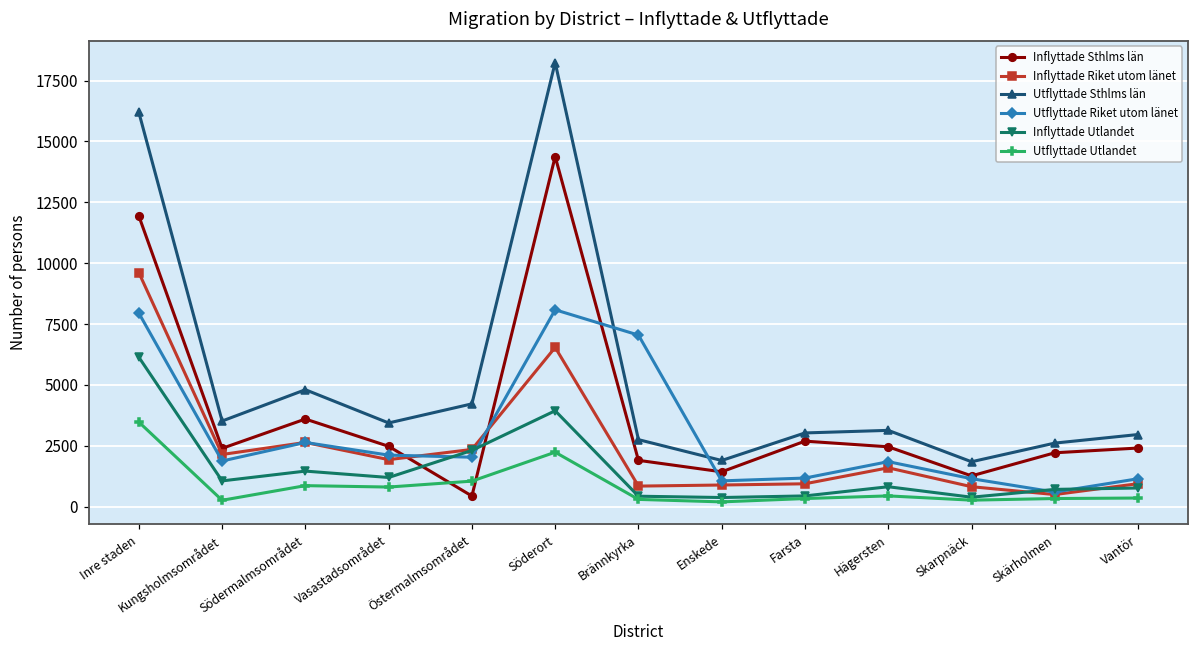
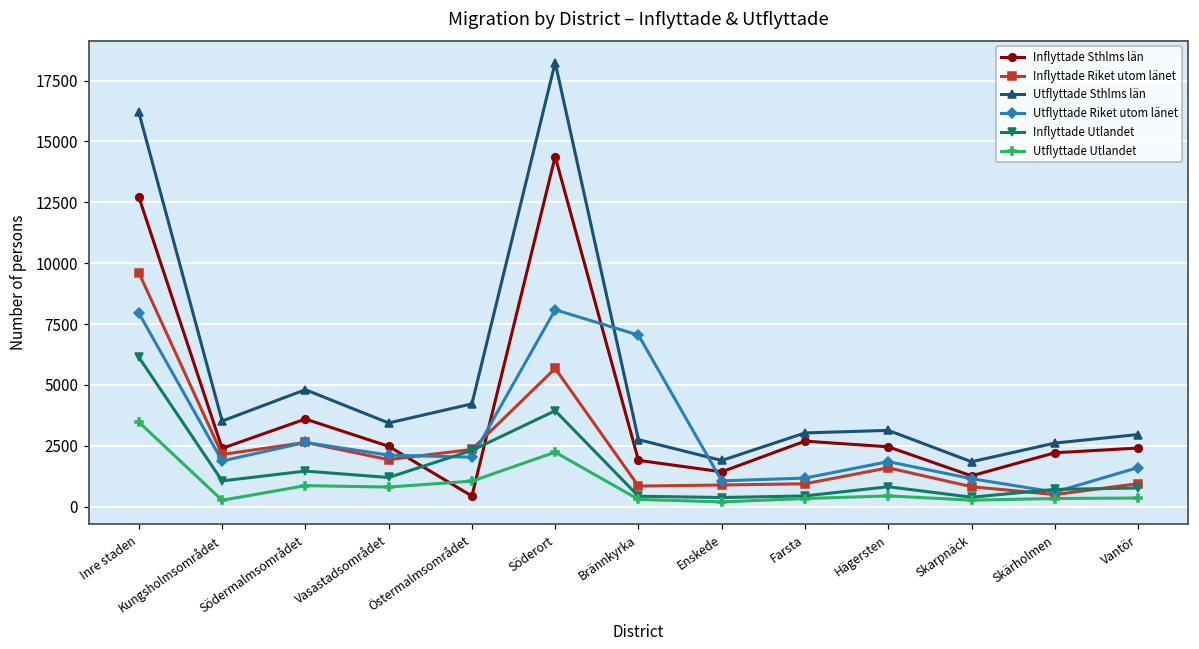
  {
    "Inflyttade Sthlms län": {
-     "Inre staden": 11900,
+     "Inre staden": 12700,
      "Kungsholmsområdet": 2400,
      "Södermalmsområdet": 3600,
      "Vasastadsområdet": 2500,
      "Östermalmsområdet": 400,
      "Söderort": 14400,
      "Brännkyrka": 1900,
      "Enskede": 1400,
      "Farsta": 2700,
      "Hägersten": 2500,
      "Skarpnäck": 1300,
      "Skärholmen": 2200,
      "Vantör": 2400
    },
    "Inflyttade Riket utom länet": {
      "Inre staden": 9600,
      "Kungsholmsområdet": 2100,
      "Vasastadsområdet": 1900,
-     "Söderort": 6500,
+     "Söderort": 5700,
      "Brännkyrka": 800,
      "Enskede": 900,
      "Farsta": 900,
      "Hägersten": 1600,
      "Skarpnäck": 800,
      "Vantör": 900
    },
    "Utflyttade Riket utom länet": {
      "Inre staden": 8000,
      "Kungsholmsområdet": 1900,
      "Vasastadsområdet": 2100,
      "Östermalmsområdet": 2000,
      "Söderort": 8100,
      "Brännkyrka": 7000,
      "Enskede": 1100,
      "Farsta": 1200,
      "Hägersten": 1800,
      "Skarpnäck": 1200,
-     "Vantör": 1100
+     "Vantör": 1600
    },
    "Utflyttade Utlandet": {
      "Inre staden": 3500,
      "Kungsholmsområdet": 300,
      "Södermalmsområdet": 900,
      "Vasastadsområdet": 800,
      "Östermalmsområdet": 1100,
      "Söderort": 2200,
      "Brännkyrka": 300,
      "Enskede": 200,
      "Hägersten": 400,
      "Skarpnäck": 300,
      "Skärholmen": 300,
      "Vantör": 400
    }
  }
